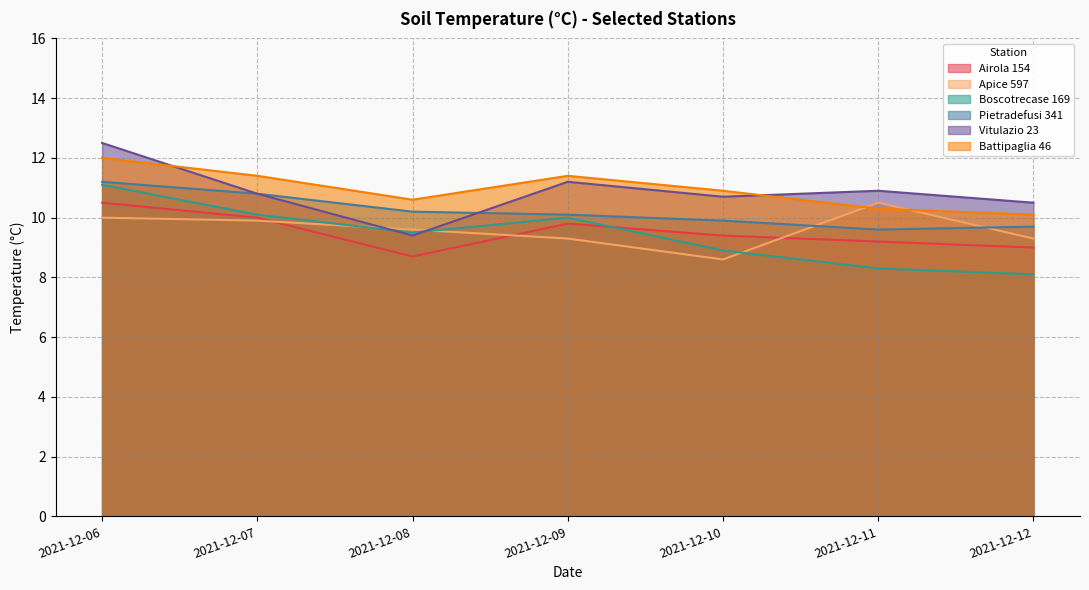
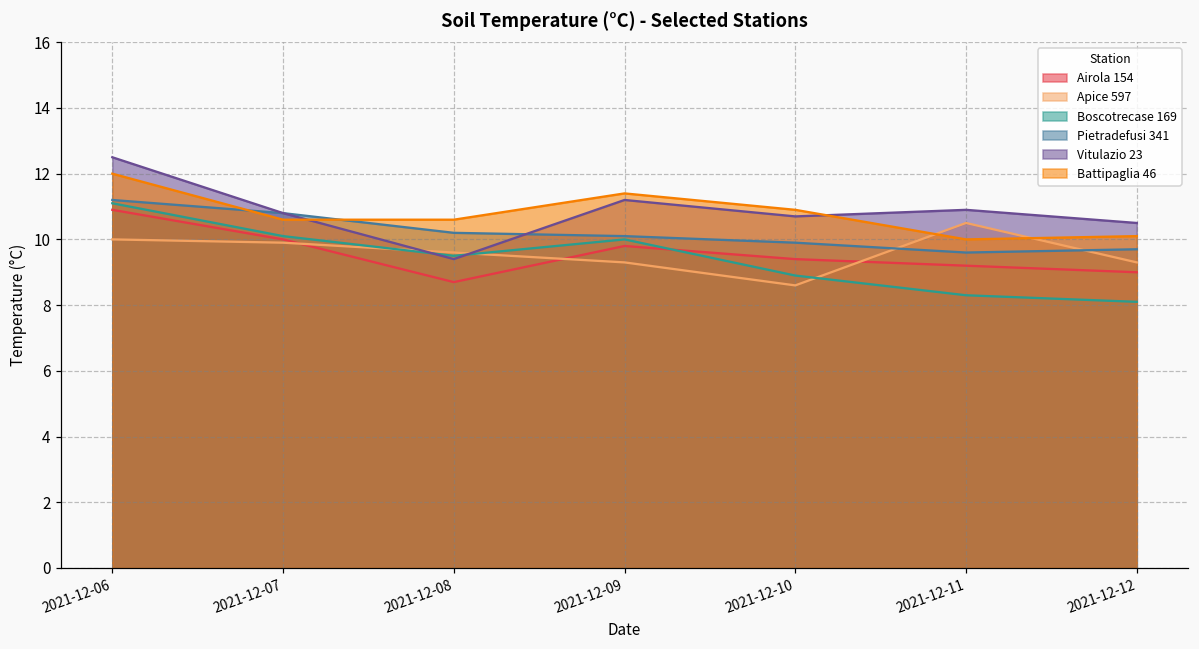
  {
    "Airola 154": {
-     "2021-12-06": 10.5,
+     "2021-12-06": 10.9,
      "2021-12-07": 10.0,
      "2021-12-08": 8.7,
      "2021-12-09": 9.8,
      "2021-12-10": 9.4,
      "2021-12-11": 9.2,
      "2021-12-12": 9.0
    },
    "Apice 597": {
      "2021-12-06": 10.0,
      "2021-12-07": 9.9,
      "2021-12-08": 9.6,
      "2021-12-09": 9.3,
      "2021-12-10": 8.6,
      "2021-12-11": 10.5,
      "2021-12-12": 9.3
    },
    "Battipaglia 46": {
      "2021-12-06": 12.0,
-     "2021-12-07": 11.4,
+     "2021-12-07": 10.6,
      "2021-12-08": 10.6,
      "2021-12-09": 11.4,
      "2021-12-10": 10.9,
-     "2021-12-11": 10.3,
+     "2021-12-11": 10.0,
      "2021-12-12": 10.1
    }
  }
